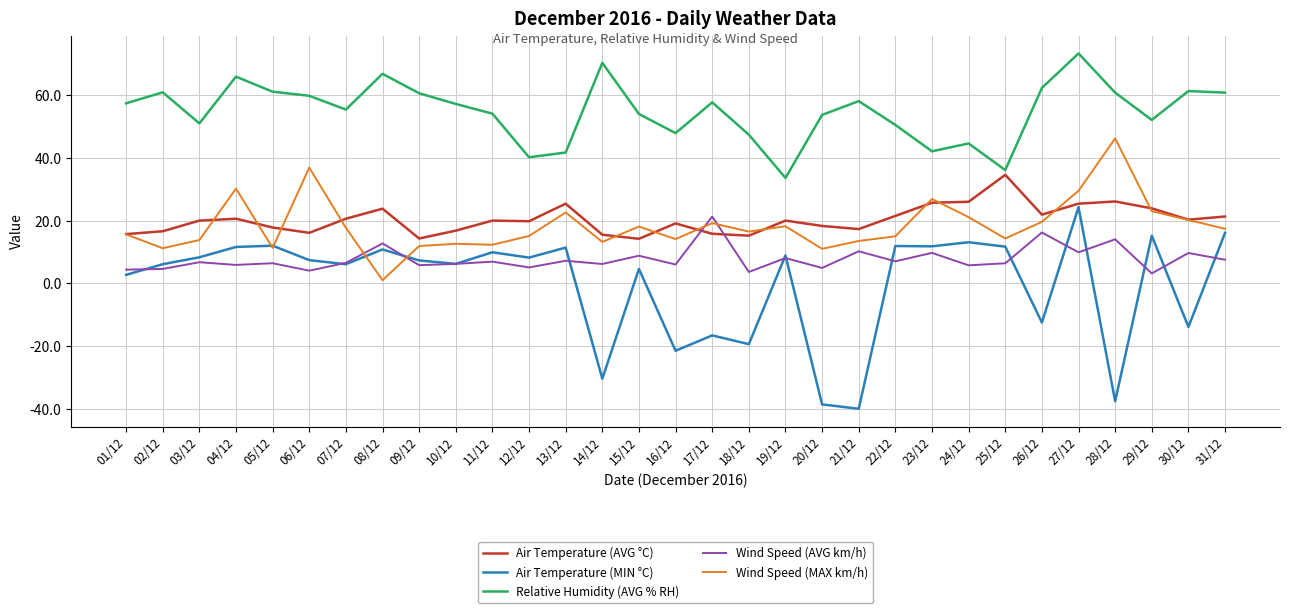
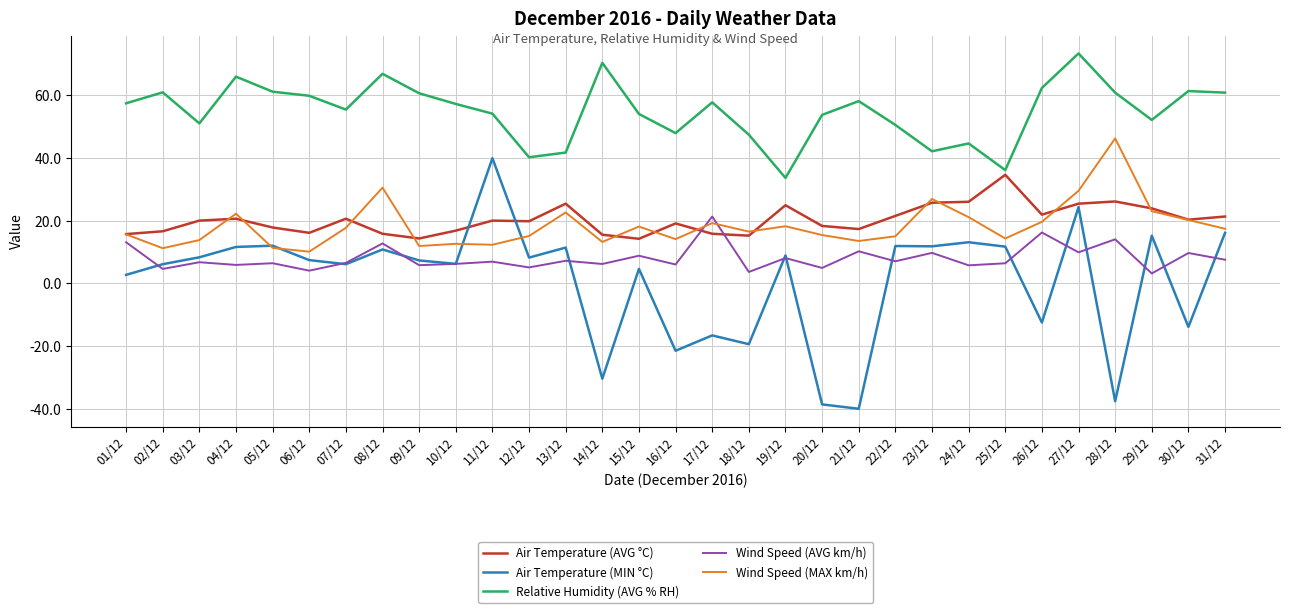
  {
    "Air Temperature (AVG °C)": {
      "02/12": 17,
      "03/12": 20,
      "04/12": 21,
      "05/12": 18,
      "06/12": 16,
      "07/12": 21,
-     "08/12": 24,
+     "08/12": 16,
      "09/12": 14,
      "10/12": 17,
      "11/12": 20,
      "12/12": 20,
      "13/12": 25,
      "14/12": 16,
      "15/12": 14,
      "16/12": 19,
      "17/12": 16,
      "18/12": 15,
-     "19/12": 20,
+     "19/12": 25,
      "20/12": 18,
      "21/12": 17,
      "22/12": 22,
      "23/12": 26,
      "24/12": 26,
      "25/12": 35,
      "26/12": 22,
      "27/12": 25,
      "28/12": 26,
      "29/12": 24,
      "31/12": 21
    },
    "Air Temperature (MIN °C)": {
      "01/12": 3,
      "02/12": 6,
      "03/12": 8,
      "04/12": 12,
      "06/12": 7,
      "08/12": 11,
      "09/12": 7,
-     "11/12": 10,
+     "11/12": 40,
      "12/12": 8,
      "13/12": 11,
      "14/12": -30,
      "15/12": 5,
      "16/12": -22,
      "17/12": -17,
      "18/12": -19,
      "19/12": 9,
      "20/12": -39,
      "21/12": -40,
      "22/12": 12,
      "23/12": 12,
      "24/12": 13,
      "25/12": 12,
      "26/12": -13,
      "27/12": 24,
      "28/12": -38,
      "29/12": 15,
      "30/12": -14,
      "31/12": 16
    },
    "Relative Humidity (AVG % RH)": {
      "01/12": 57,
      "02/12": 61,
      "03/12": 51,
      "04/12": 66,
      "05/12": 61,
      "06/12": 60,
      "07/12": 55,
      "08/12": 67,
      "09/12": 61,
      "10/12": 57,
      "11/12": 54,
      "12/12": 40,
      "13/12": 42,
      "14/12": 70,
      "15/12": 54,
      "16/12": 48,
      "17/12": 58,
      "18/12": 47,
      "19/12": 34,
      "20/12": 54,
      "21/12": 58,
      "22/12": 51,
      "23/12": 42,
      "24/12": 45,
      "25/12": 36,
      "26/12": 62,
      "27/12": 73,
      "28/12": 61,
      "29/12": 52,
      "30/12": 61,
      "31/12": 61
    },
    "Wind Speed (AVG km/h)": {
-     "01/12": 4,
+     "01/12": 13,
      "02/12": 5,
      "03/12": 7,
      "04/12": 6,
      "05/12": 6,
      "06/12": 4,
      "08/12": 13,
      "09/12": 6,
      "11/12": 7,
      "12/12": 5,
      "13/12": 7,
      "14/12": 6,
      "15/12": 9,
      "16/12": 6,
      "17/12": 21,
      "18/12": 4,
      "19/12": 8,
      "20/12": 5,
      "21/12": 10,
      "22/12": 7,
      "23/12": 10,
      "24/12": 6,
      "25/12": 6,
      "26/12": 16,
      "27/12": 10,
      "28/12": 14,
      "29/12": 3,
      "30/12": 10,
      "31/12": 8
    },
    "Wind Speed (MAX km/h)": {
      "02/12": 11,
      "03/12": 14,
-     "04/12": 30,
-     "06/12": 37,
+     "04/12": 22,
+     "06/12": 10,
      "07/12": 18,
-     "08/12": 1,
+     "08/12": 31,
      "09/12": 12,
      "10/12": 13,
      "11/12": 12,
      "12/12": 15,
      "13/12": 23,
      "14/12": 13,
      "15/12": 18,
      "16/12": 14,
      "17/12": 19,
      "18/12": 17,
      "19/12": 18,
-     "20/12": 11,
+     "20/12": 15,
      "21/12": 14,
      "22/12": 15,
      "23/12": 27,
      "24/12": 21,
      "25/12": 14,
      "26/12": 20,
      "27/12": 30,
      "28/12": 46,
      "29/12": 23,
      "31/12": 17
    }
  }
